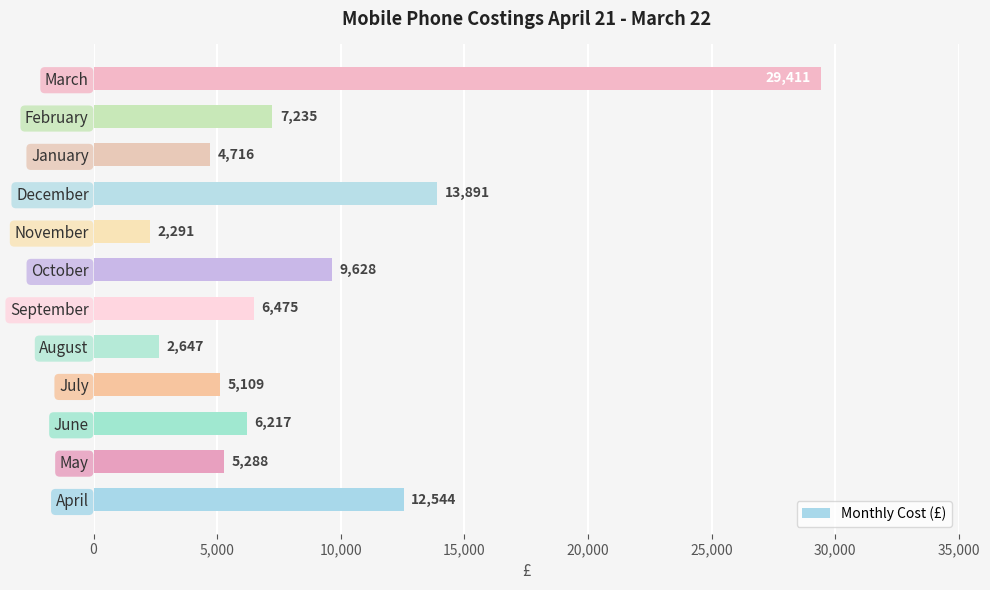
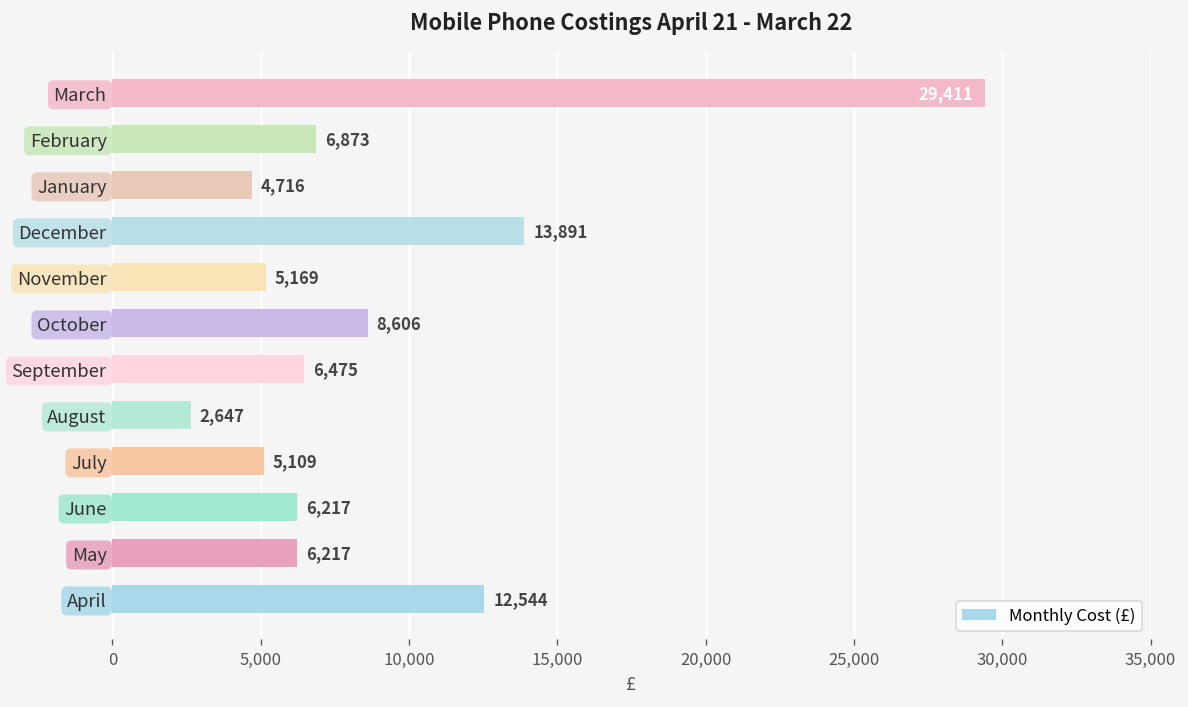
  {
    "March": "29,411",
-   "February": "7,235",
+   "February": "6,873",
    "January": "4,716",
    "December": "13,891",
-   "November": "2,291",
-   "October": "9,628",
+   "November": "5,169",
+   "October": "8,606",
    "September": "6,475",
    "August": "2,647",
    "July": "5,109",
    "June": "6,217",
-   "May": "5,288",
+   "May": "6,217",
    "April": "12,544"
  }
